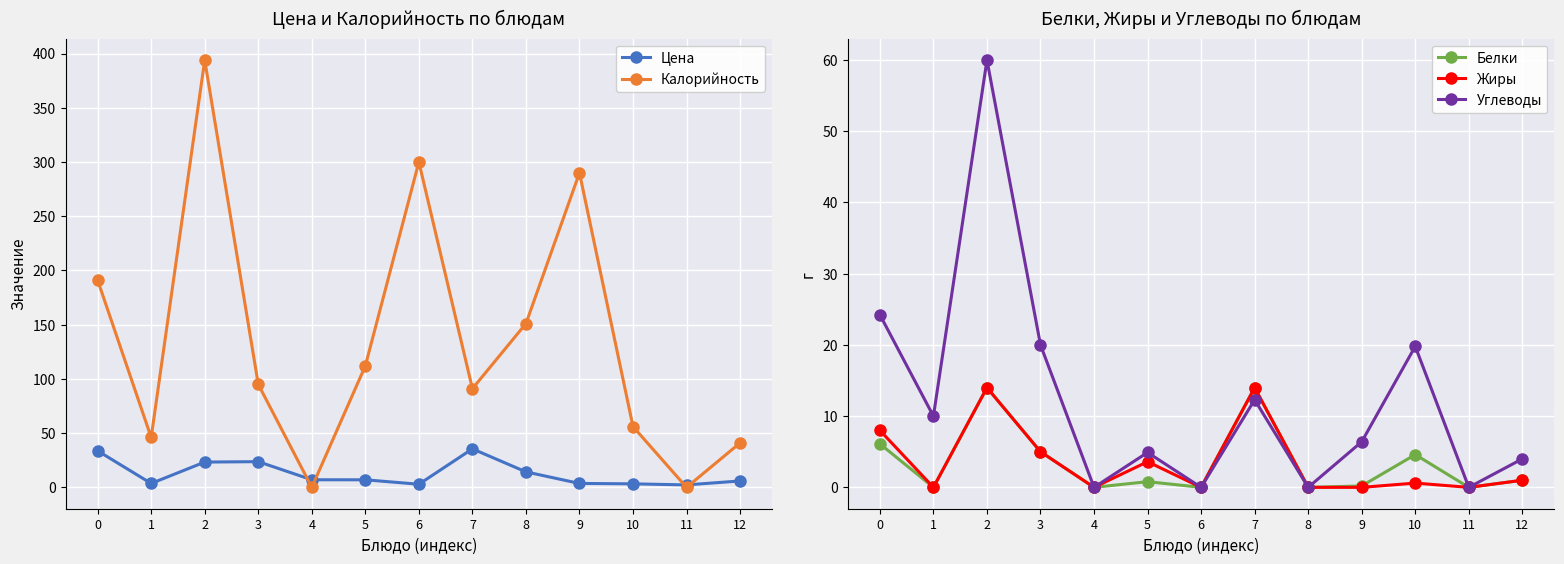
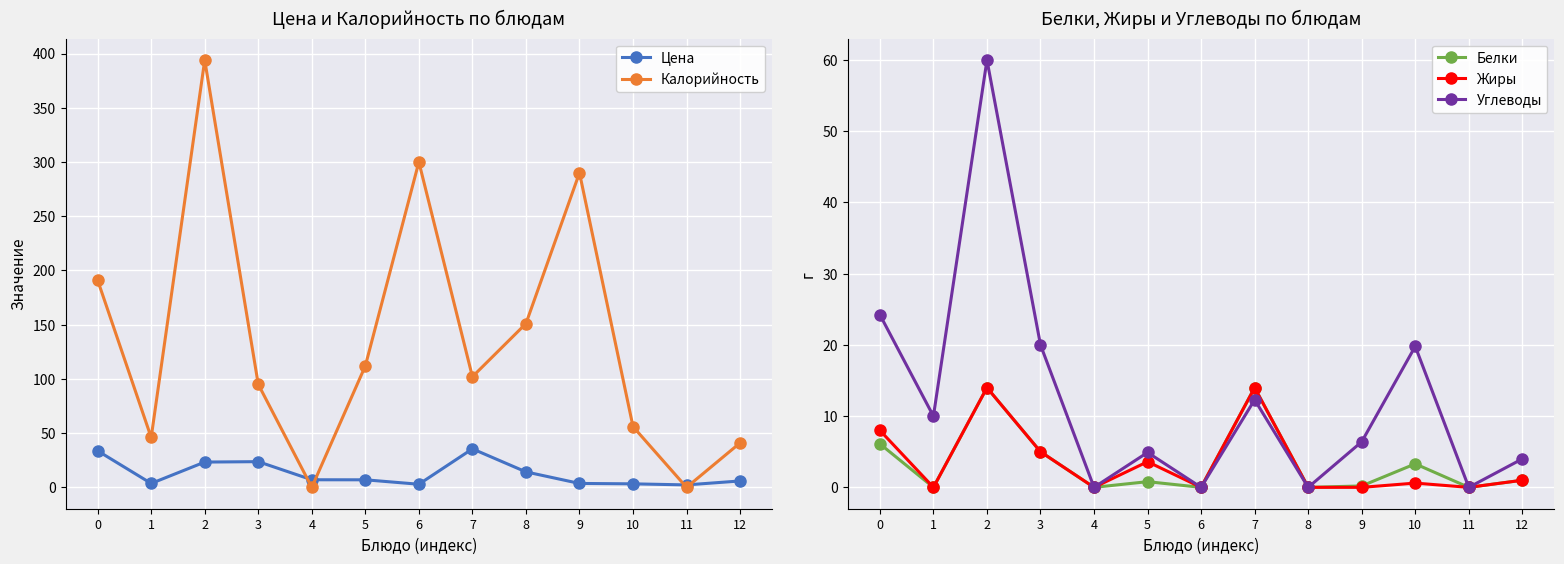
  {
    "Цена и Калорийность по блюдам": {
      "Цена": {
        "0": 34,
        "1": 4,
        "2": 23,
        "3": 24,
        "4": 7,
        "5": 7,
        "6": 3,
        "7": 36,
        "8": 14,
        "9": 4,
        "10": 3,
        "12": 6
      },
      "Калорийность": {
        "0": 191,
        "1": 46,
        "2": 394,
        "3": 95,
        "4": 0,
        "5": 112,
        "6": 300,
-       "7": 91,
+       "7": 102,
        "8": 151,
        "9": 290,
        "10": 56,
        "12": 41
      }
    },
    "Белки, Жиры и Углеводы по блюдам": {
      "Белки": {
        "0": 6,
        "5": 1,
-       "10": 5
+       "10": 3
      },
      "Жиры": {
        "0": 8,
        "5": 4,
        "10": 1
      },
      "Углеводы": {
        "0": 24,
        "1": 10,
        "2": 60,
        "3": 20,
        "5": 5,
        "7": 12,
        "9": 6,
        "10": 20,
        "12": 4
      }
    }
  }
